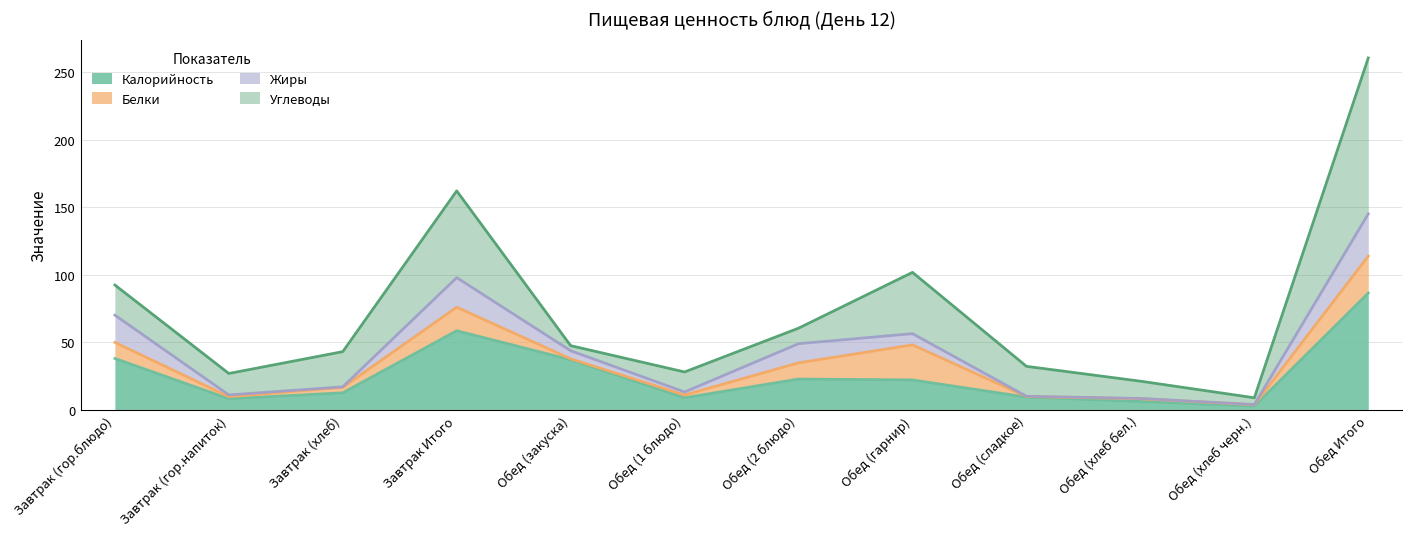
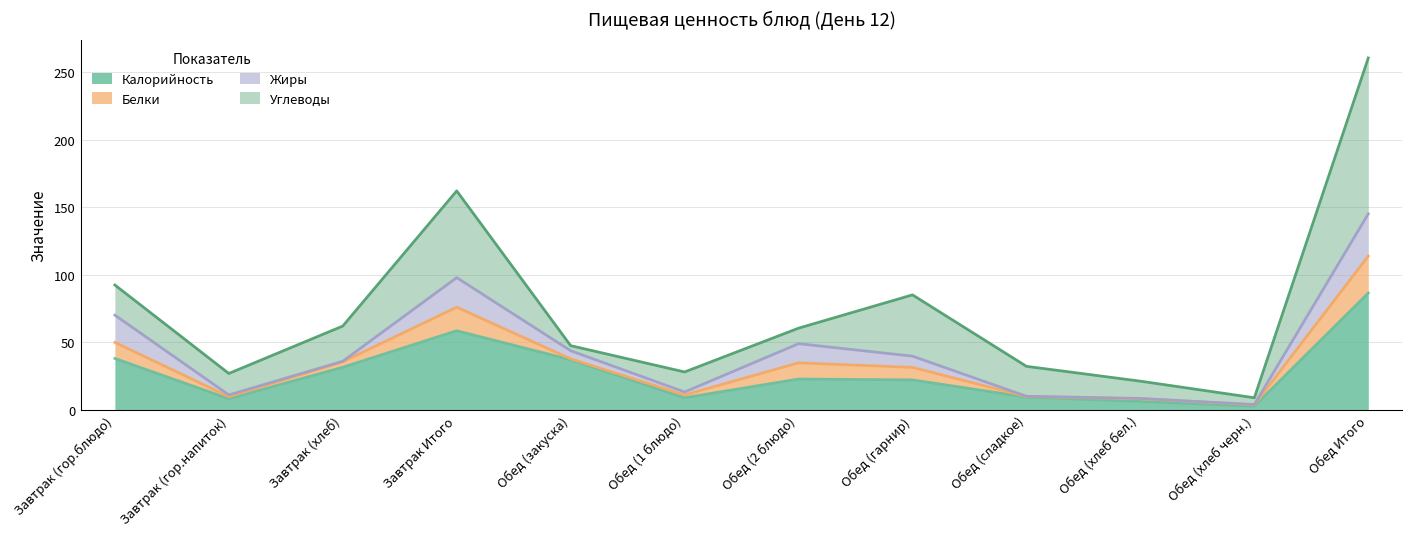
  {
    "Калорийность": {
      "Завтрак (гор.блюдо)": 38,
-     "Завтрак (хлеб)": 12,
+     "Завтрак (хлеб)": 31,
      "Завтрак Итого": 58,
      "Обед (2 блюдо)": 23,
      "Обед (гарнир)": 22,
      "Обед Итого": 86
    },
    "Белки": {
      "Завтрак (гор.блюдо)": 12,
      "Завтрак Итого": 17,
      "Обед (2 блюдо)": 12,
-     "Обед (гарнир)": 26,
+     "Обед (гарнир)": 9,
      "Обед Итого": 27
    }
  }
